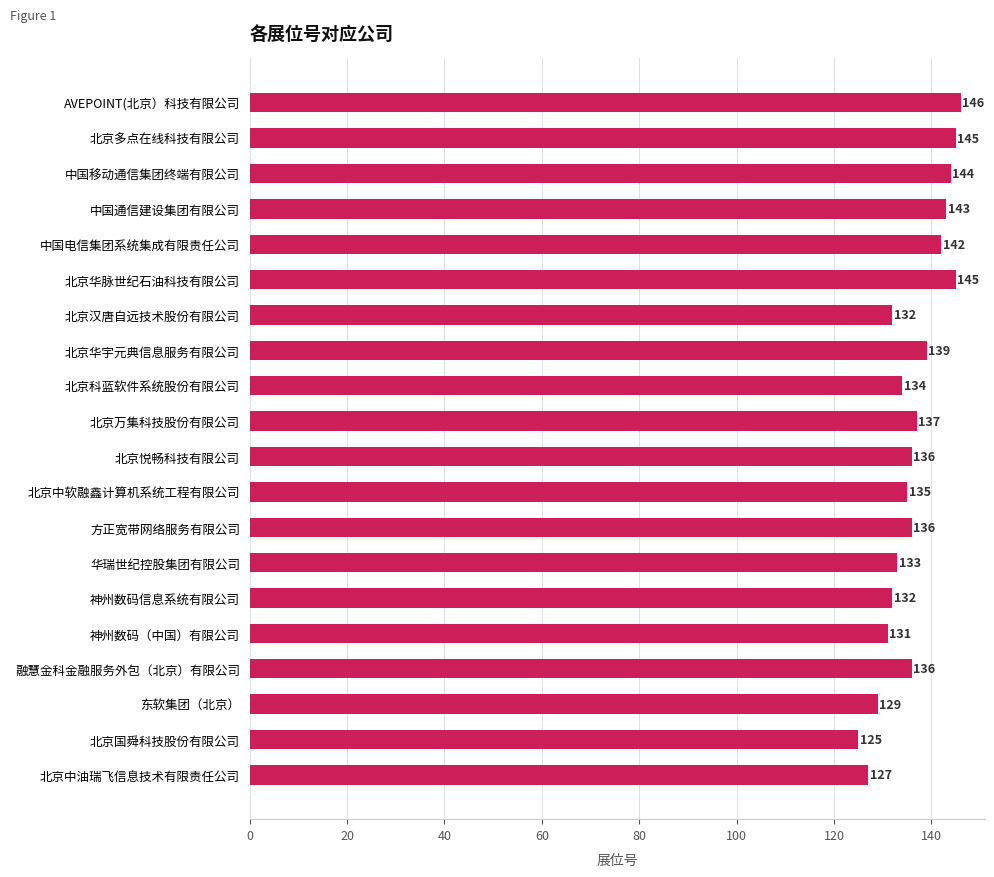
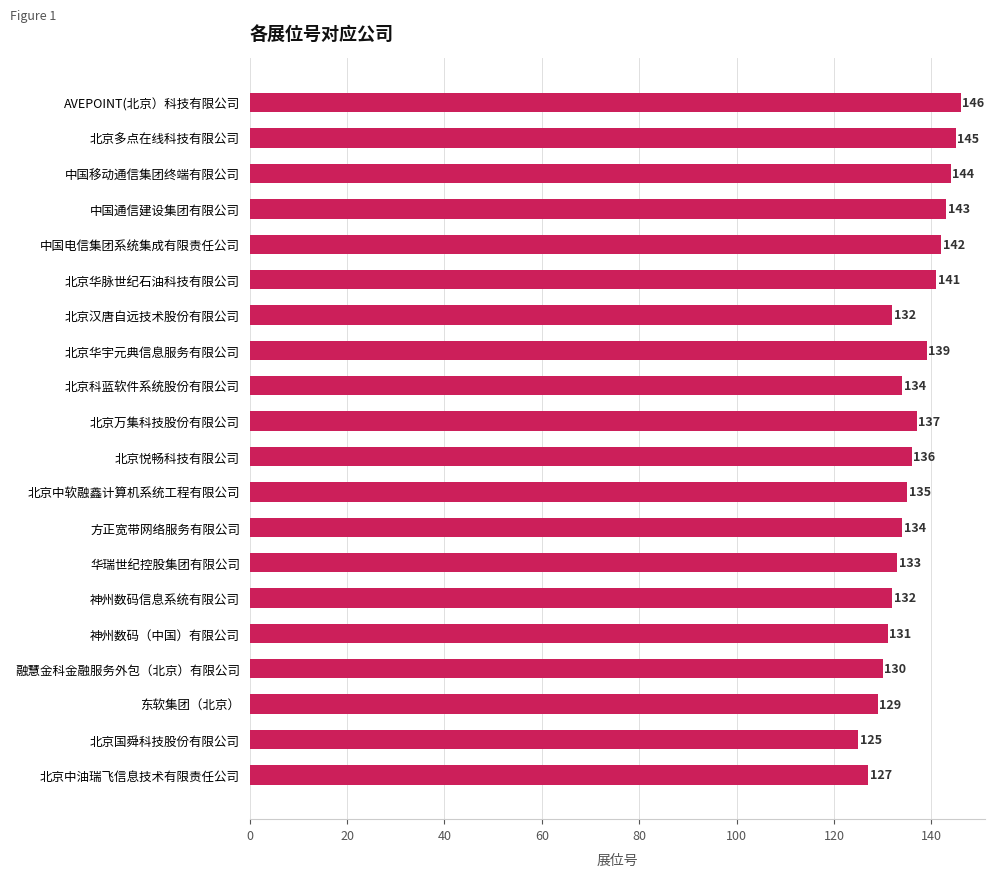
  {
    "AVEPOINT(北京）科技有限公司": 146,
    "北京多点在线科技有限公司": 145,
    "中国移动通信集团终端有限公司": 144,
    "中国通信建设集团有限公司": 143,
    "中国电信集团系统集成有限责任公司": 142,
-   "北京华脉世纪石油科技有限公司": 145,
+   "北京华脉世纪石油科技有限公司": 141,
    "北京汉唐自远技术股份有限公司": 132,
    "北京华宇元典信息服务有限公司": 139,
    "北京科蓝软件系统股份有限公司": 134,
    "北京万集科技股份有限公司": 137,
    "北京悦畅科技有限公司": 136,
    "北京中软融鑫计算机系统工程有限公司": 135,
-   "方正宽带网络服务有限公司": 136,
+   "方正宽带网络服务有限公司": 134,
    "华瑞世纪控股集团有限公司": 133,
    "神州数码信息系统有限公司": 132,
    "神州数码（中国）有限公司": 131,
-   "融慧金科金融服务外包（北京）有限公司": 136,
+   "融慧金科金融服务外包（北京）有限公司": 130,
    "东软集团（北京）": 129,
    "北京国舜科技股份有限公司": 125,
    "北京中油瑞飞信息技术有限责任公司": 127
  }
